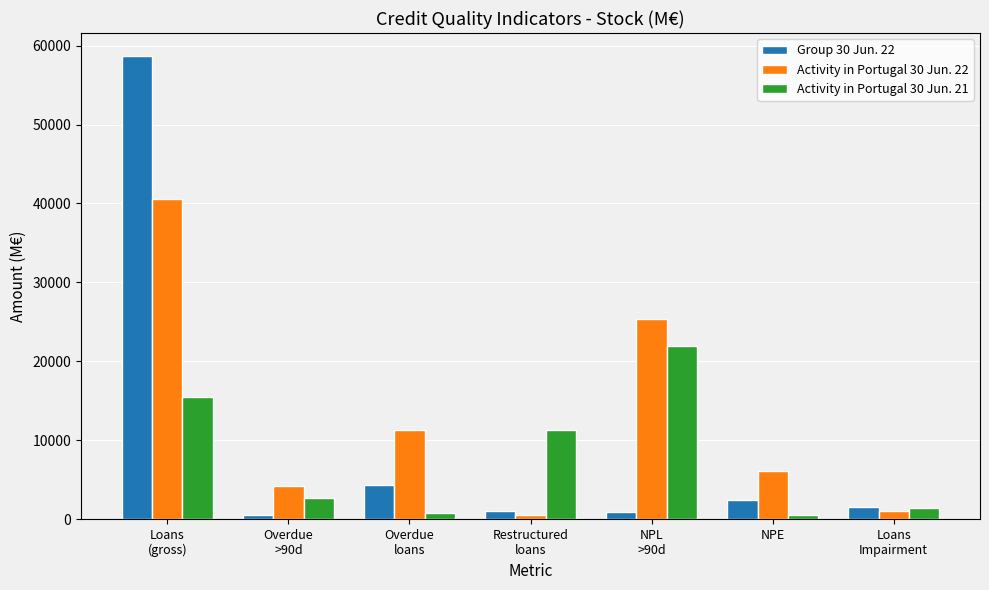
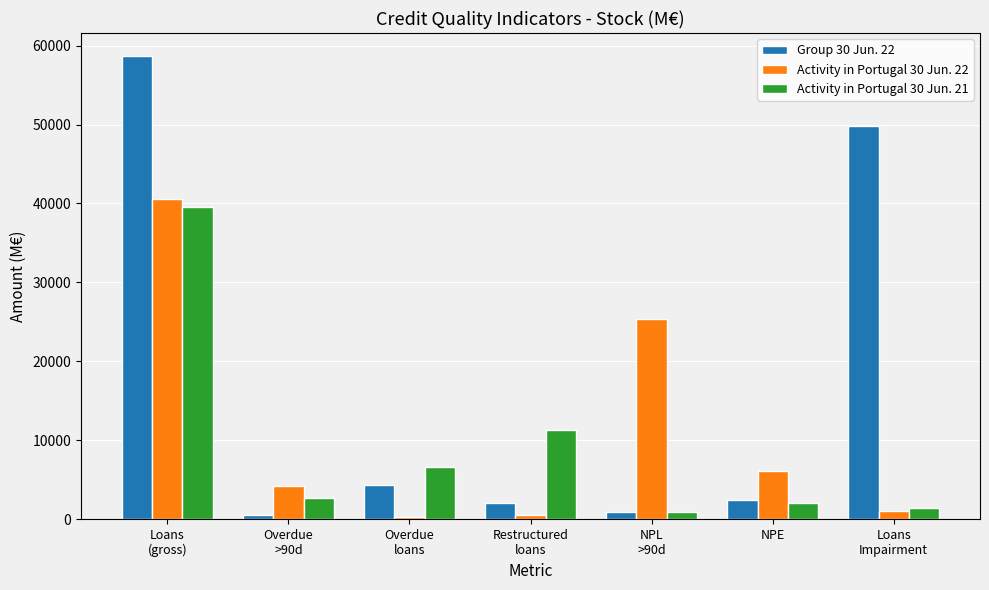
  {
    "Group 30 Jun. 22": {
      "Loans (gross)": 59000,
      "Overdue >90d": 1000,
      "Overdue loans": 4000,
-     "Restructured loans": 1000,
+     "Restructured loans": 2000,
      "NPL >90d": 1000,
      "NPE": 3000,
-     "Loans Impairment": 2000
+     "Loans Impairment": 50000
    },
    "Activity in Portugal 30 Jun. 22": {
      "Loans (gross)": 41000,
      "Overdue >90d": 4000,
-     "Overdue loans": 11000,
+     "Overdue loans": 0,
      "Restructured loans": 1000,
      "NPL >90d": 25000,
      "NPE": 6000,
      "Loans Impairment": 1000
    },
    "Activity in Portugal 30 Jun. 21": {
-     "Loans (gross)": 15000,
+     "Loans (gross)": 40000,
      "Overdue >90d": 3000,
-     "Overdue loans": 1000,
+     "Overdue loans": 7000,
      "Restructured loans": 11000,
-     "NPL >90d": 22000,
-     "NPE": 1000,
+     "NPL >90d": 1000,
+     "NPE": 2000,
      "Loans Impairment": 1000
    }
  }
